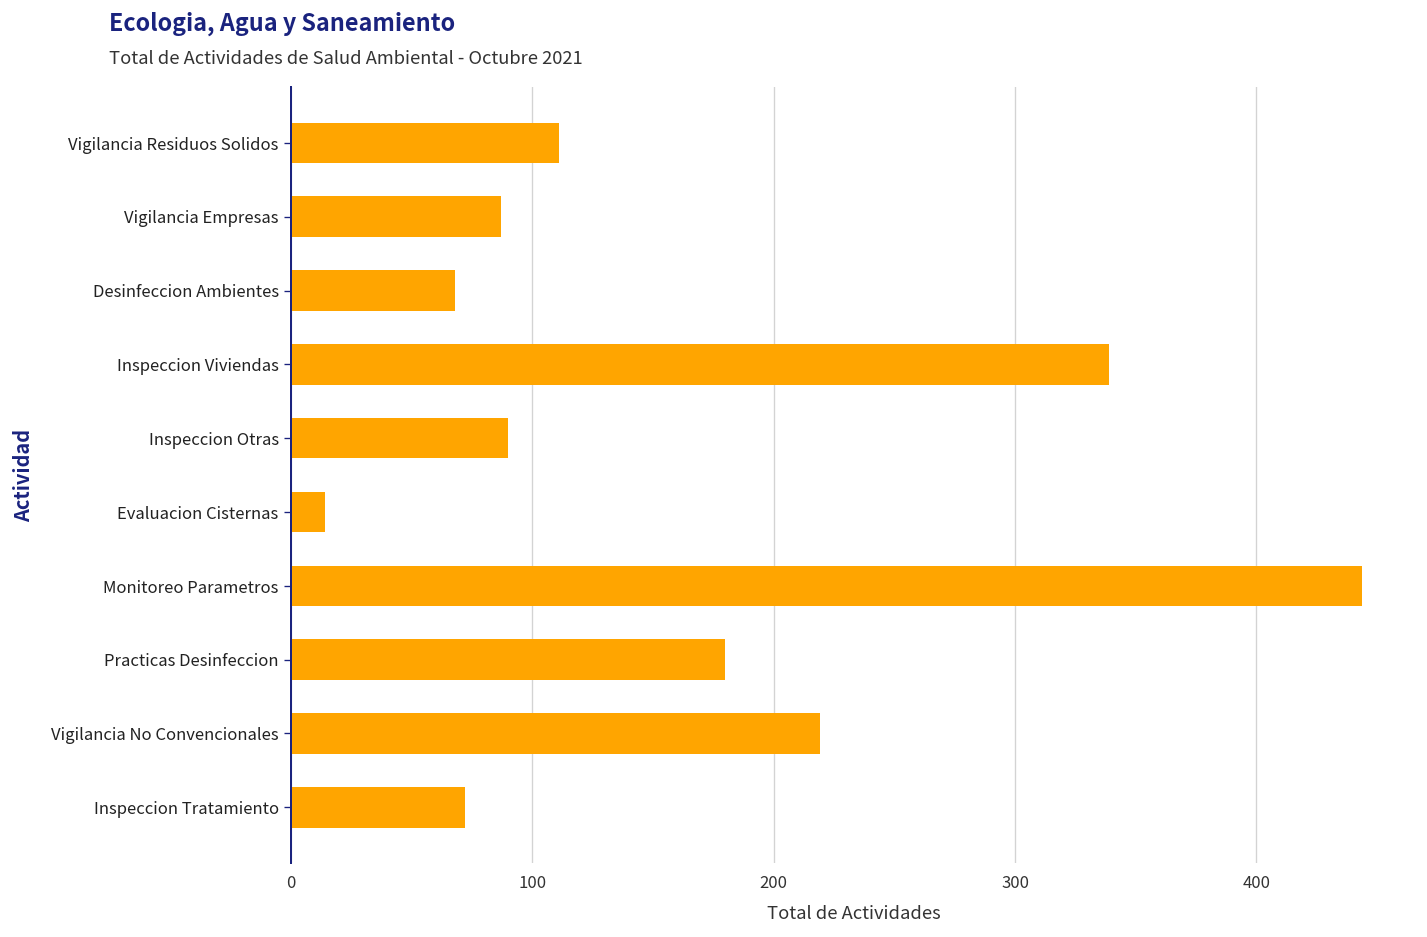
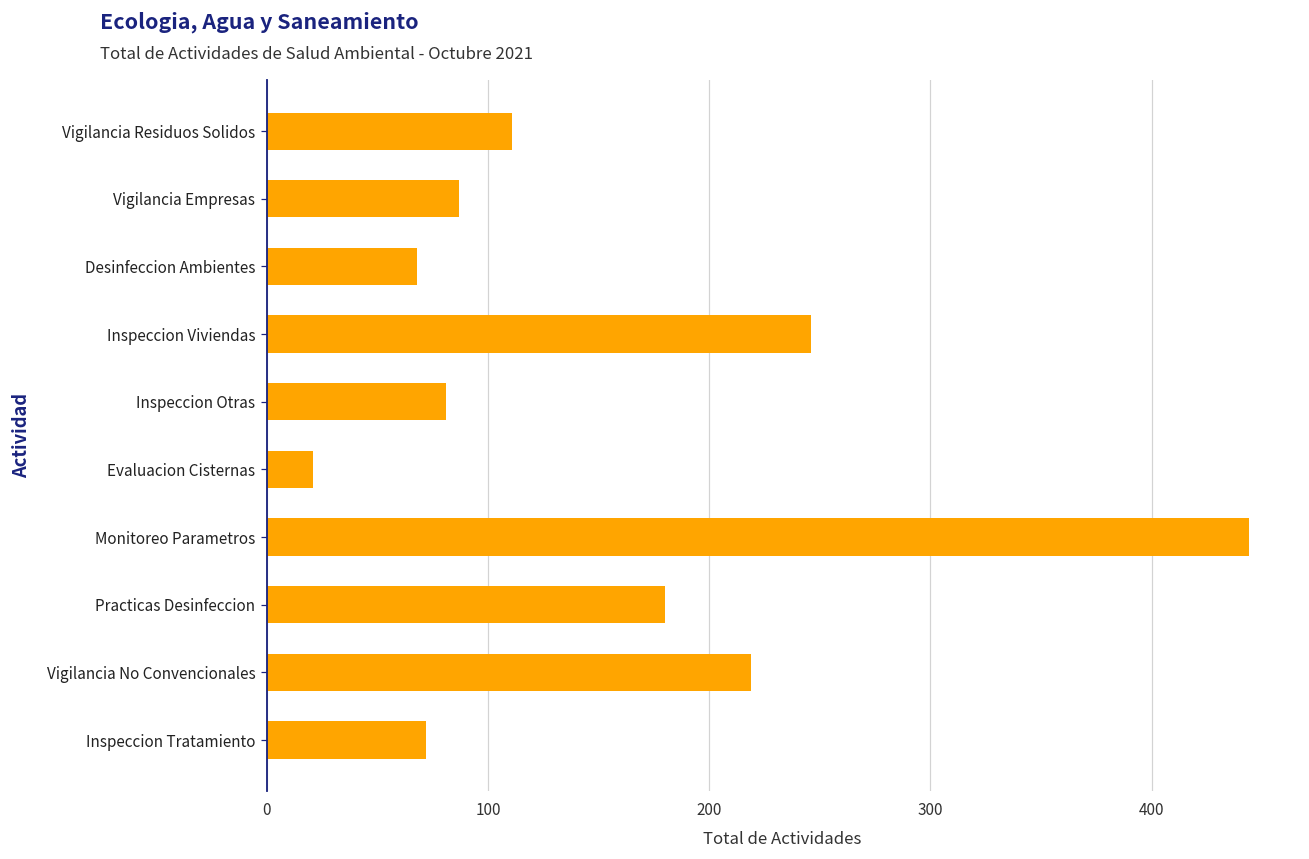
  {
    "Vigilancia Residuos Solidos": 111,
    "Vigilancia Empresas": 87,
    "Desinfeccion Ambientes": 68,
-   "Inspeccion Viviendas": 339,
-   "Inspeccion Otras": 90,
-   "Evaluacion Cisternas": 14,
+   "Inspeccion Viviendas": 246,
+   "Inspeccion Otras": 81,
+   "Evaluacion Cisternas": 21,
    "Monitoreo Parametros": 444,
    "Practicas Desinfeccion": 180,
    "Vigilancia No Convencionales": 219,
    "Inspeccion Tratamiento": 72
  }
